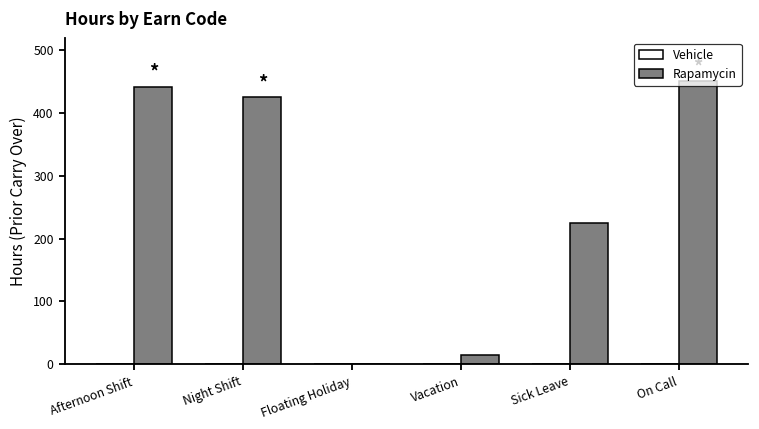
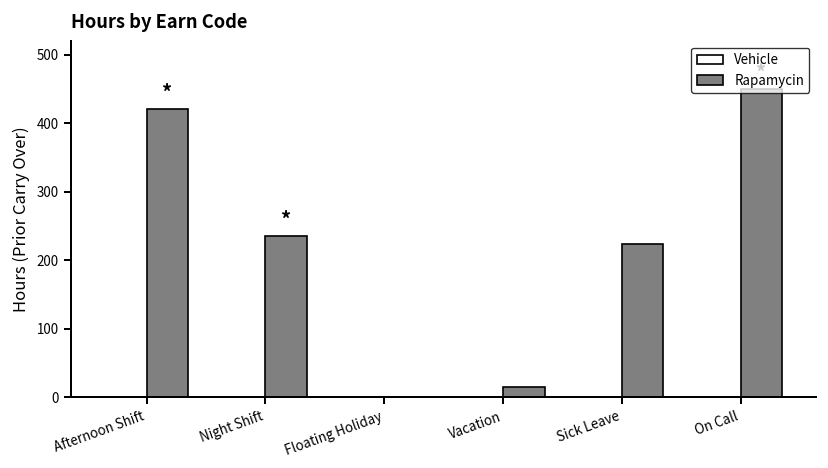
  {
    "Vehicle": {
      "Afternoon Shift": 0,
      "Night Shift": 0,
      "Floating Holiday": 0,
      "Vacation": 0,
      "Sick Leave": 0,
      "On Call": 0
    },
    "Rapamycin": {
-     "Afternoon Shift": 440,
-     "Night Shift": 430,
+     "Afternoon Shift": 420,
+     "Night Shift": 240,
      "Floating Holiday": 0,
      "Vacation": 20,
      "Sick Leave": 220
    }
  }
